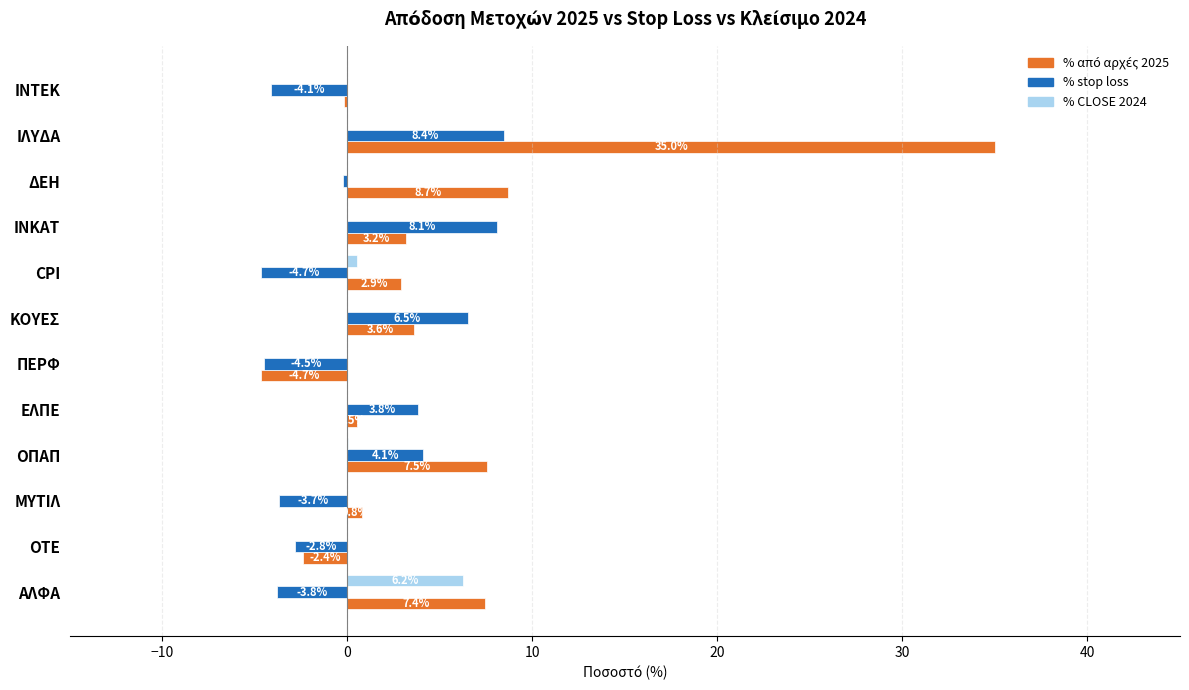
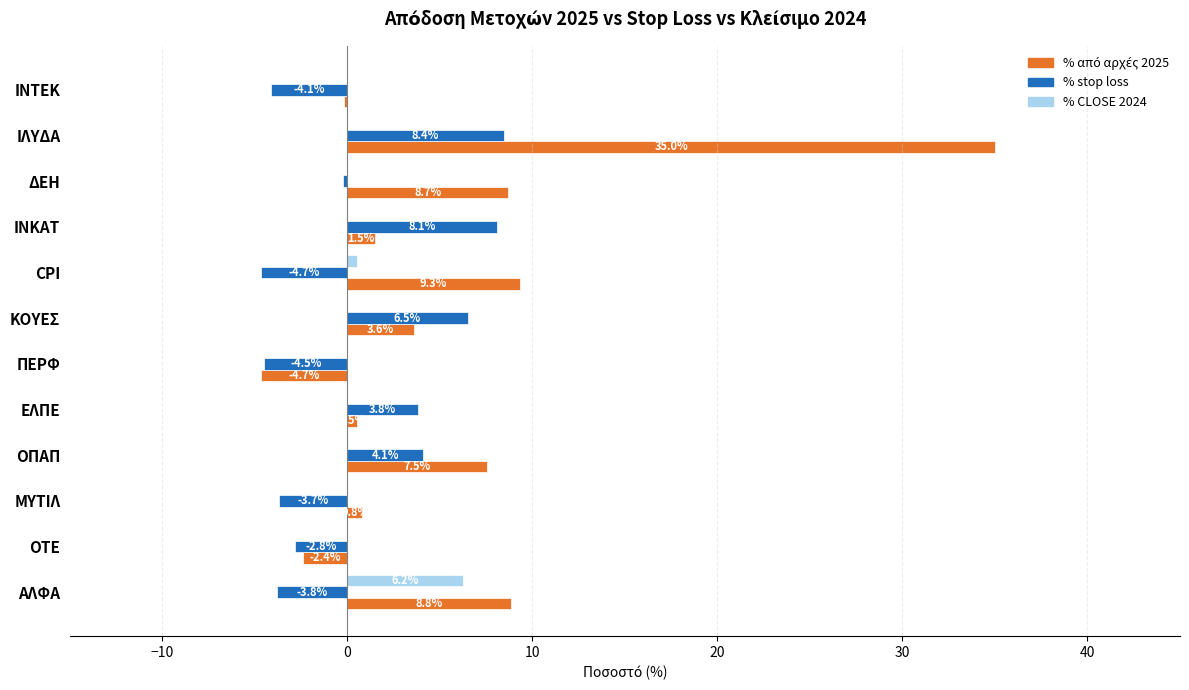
  {
    "% από αρχές 2025": {
      "ΙΛΥΔΑ": "35.0%",
      "ΔΕΗ": "8.7%",
-     "INKAT": "3.2%",
-     "CPI": "2.9%",
+     "INKAT": "1.5%",
+     "CPI": "9.3%",
      "ΚΟΥΕΣ": "3.6%",
      "ΠΕΡΦ": "-4.7%",
      "ΟΠΑΠ": "7.5%",
      "ΟΤΕ": "-2.4%",
-     "ΑΛΦΑ": "7.4%"
+     "ΑΛΦΑ": "8.8%"
    },
    "% stop loss": {
      "ΙΝΤΕΚ": "-4.1%",
      "ΙΛΥΔΑ": "8.4%",
      "INKAT": "8.1%",
      "CPI": "-4.7%",
      "ΚΟΥΕΣ": "6.5%",
      "ΠΕΡΦ": "-4.5%",
      "ΕΛΠΕ": "3.8%",
      "ΟΠΑΠ": "4.1%",
      "ΜΥΤΙΛ": "-3.7%",
      "ΟΤΕ": "-2.8%",
      "ΑΛΦΑ": "-3.8%"
    },
    "% CLOSE 2024": {
      "ΑΛΦΑ": "6.2%"
    }
  }
